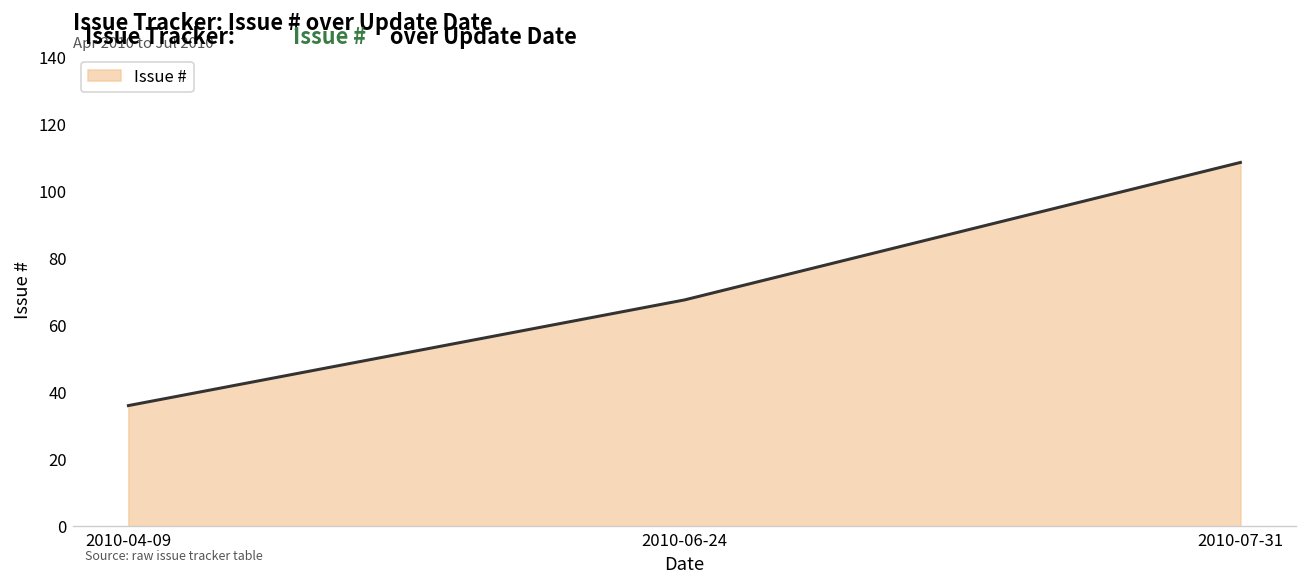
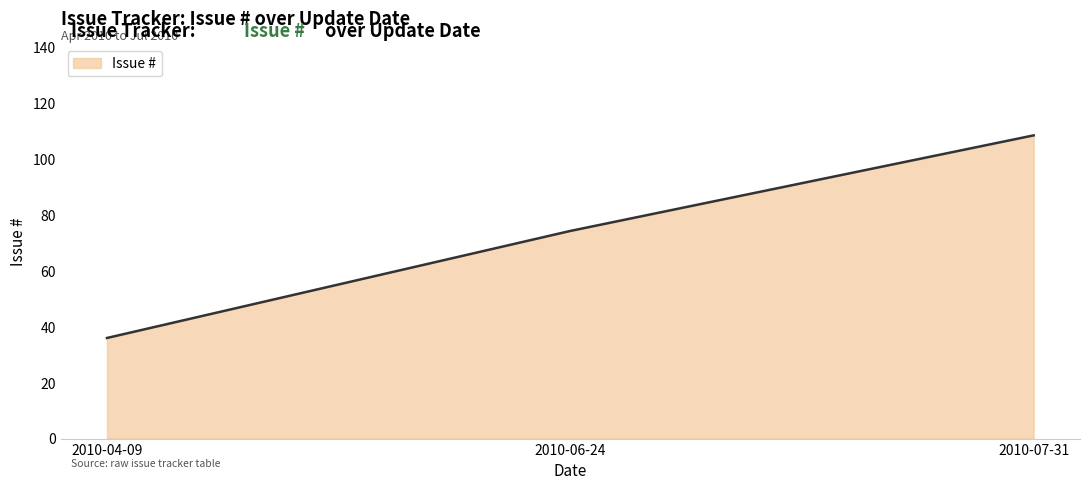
  {
    "2010-04-09": 36,
-   "2010-06-24": 68,
+   "2010-06-24": 74,
    "2010-07-31": 109
  }
